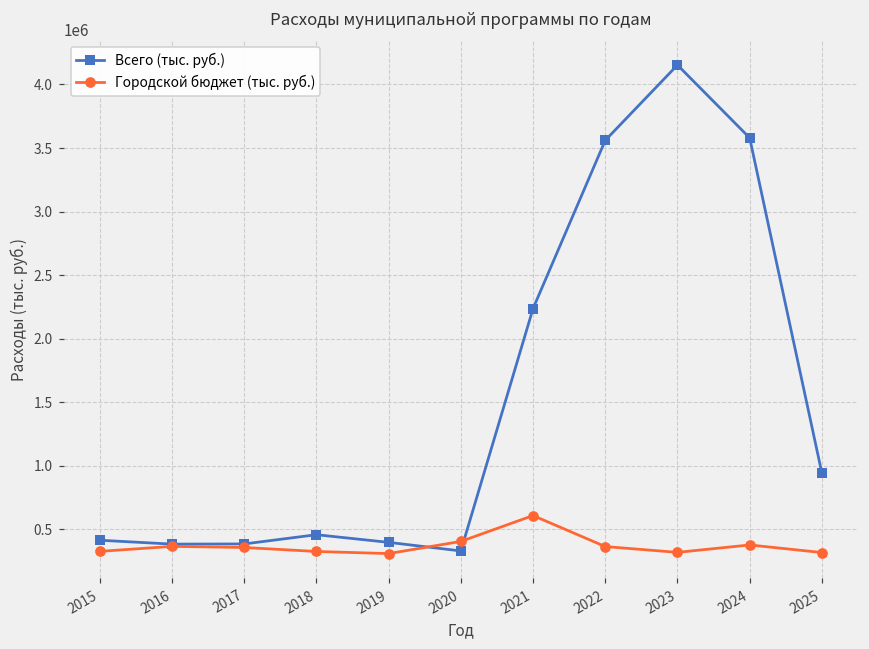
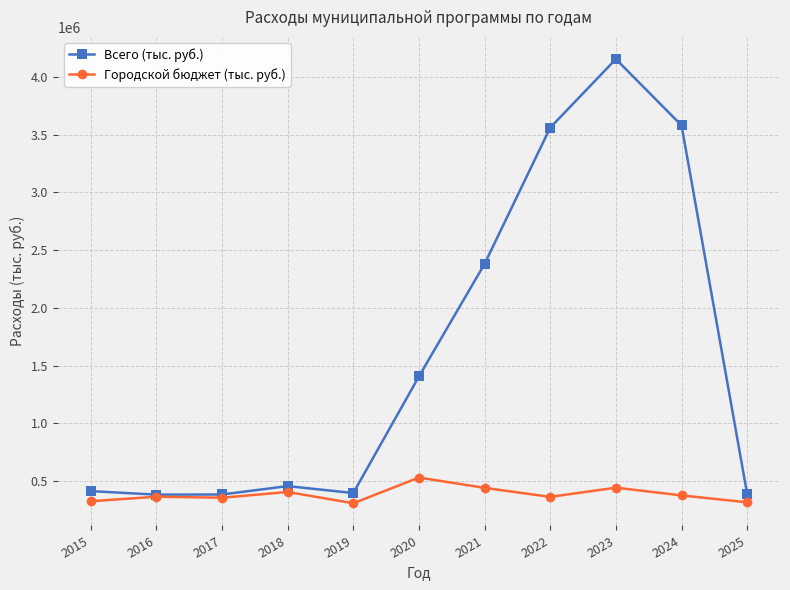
  {
    "Всего (тыс. руб.)": {
      "2015": 410000,
      "2017": 380000,
      "2018": 460000,
      "2019": 400000,
-     "2020": 330000,
-     "2021": 2240000,
+     "2020": 1410000,
+     "2021": 2380000,
      "2022": 3560000,
      "2023": 4150000,
      "2024": 3580000,
-     "2025": 940000
+     "2025": 390000
    },
    "Городской бюджет (тыс. руб.)": {
      "2015": 330000,
      "2017": 360000,
-     "2018": 320000,
+     "2018": 410000,
      "2019": 310000,
-     "2020": 400000,
-     "2021": 610000,
+     "2020": 530000,
+     "2021": 440000,
      "2022": 360000,
-     "2023": 320000,
+     "2023": 440000,
      "2024": 380000,
      "2025": 320000
    }
  }
